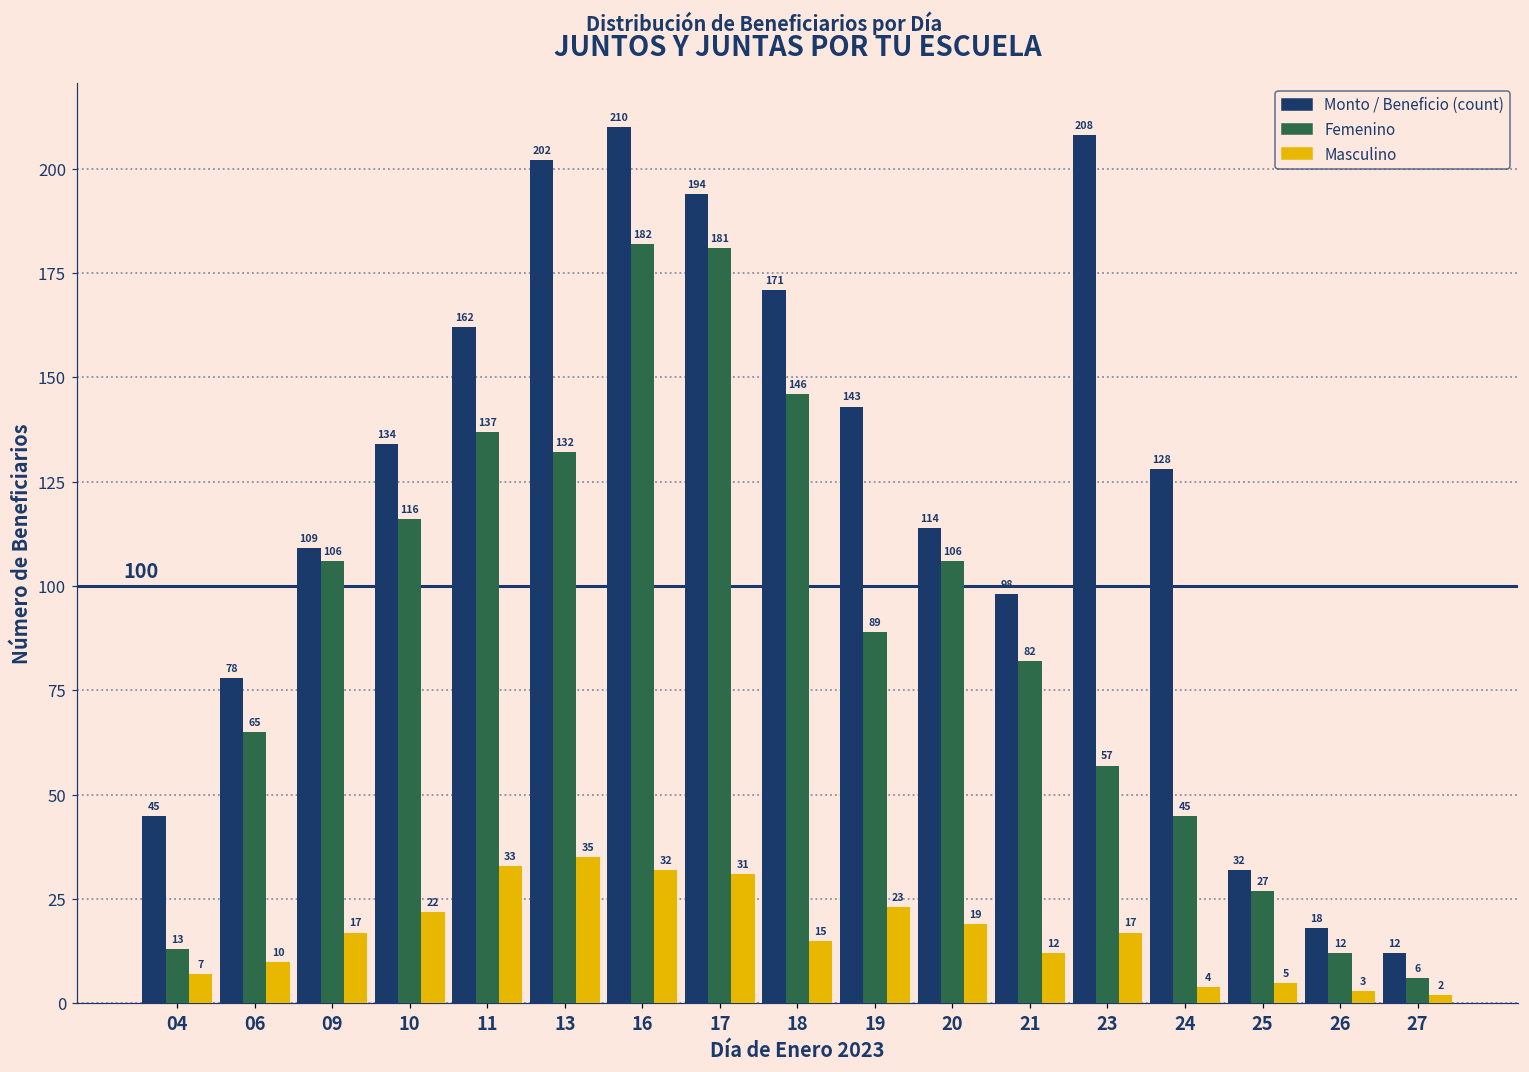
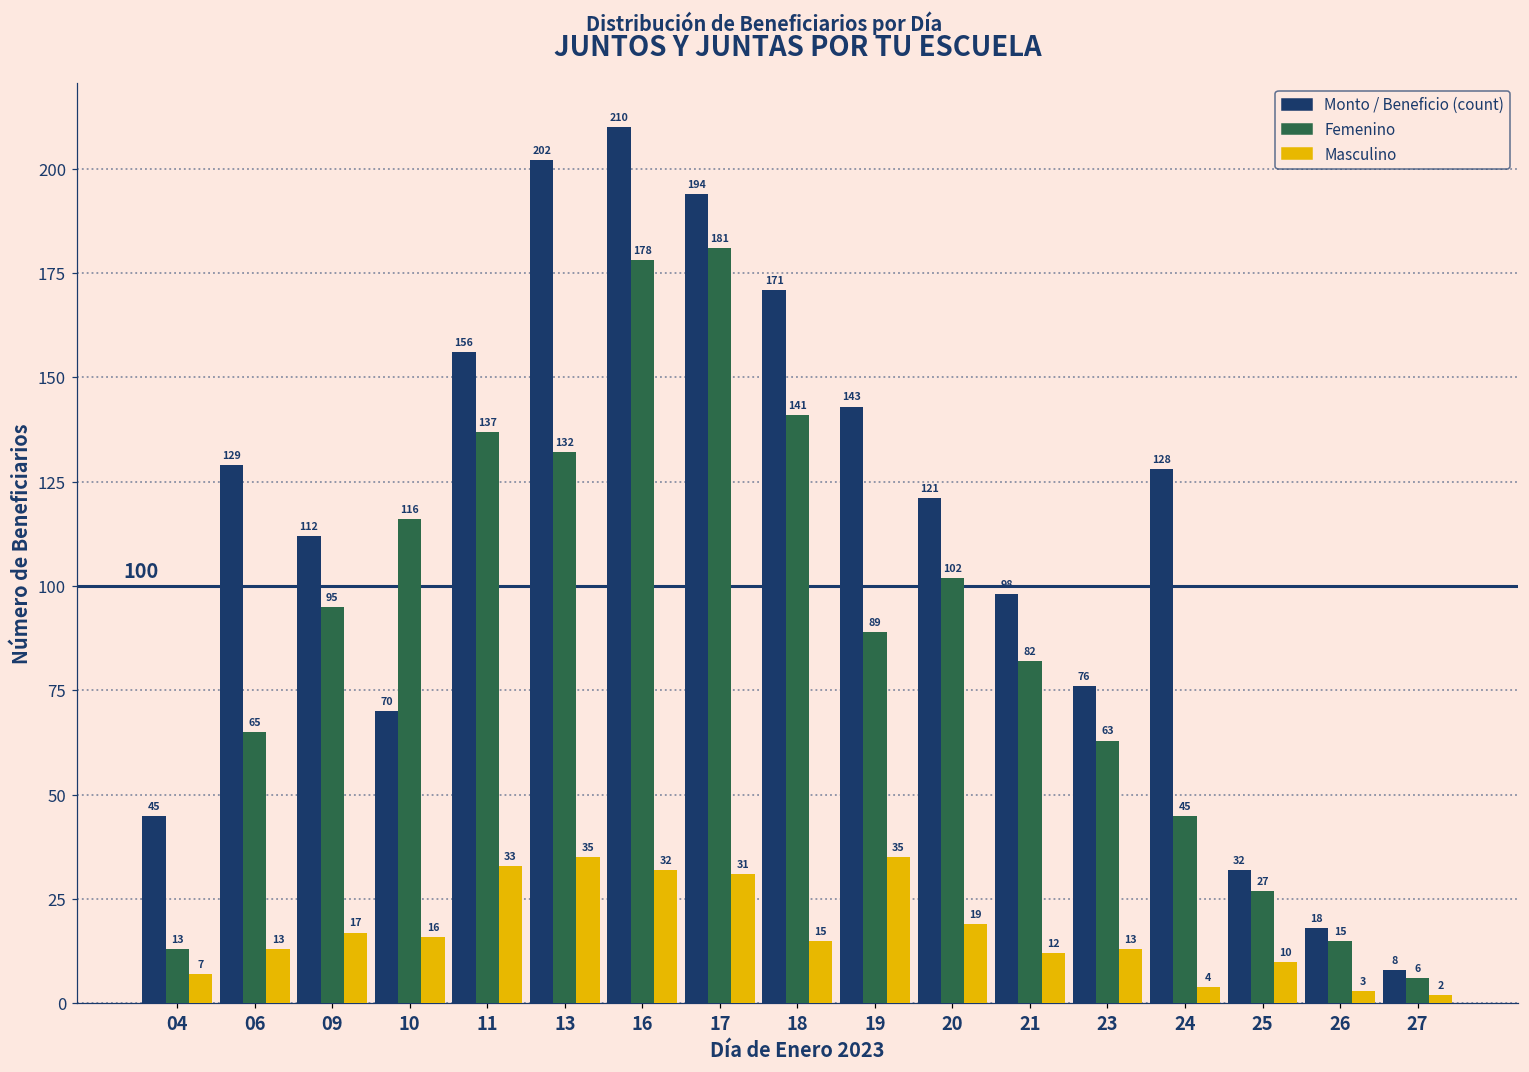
  {
    "Monto / Beneficio (count)": {
      "04": 45,
-     "06": 78,
-     "09": 109,
-     "10": 134,
-     "11": 162,
+     "06": 129,
+     "09": 112,
+     "10": 70,
+     "11": 156,
      "13": 202,
      "16": 210,
      "17": 194,
      "18": 171,
      "19": 143,
-     "20": 114,
+     "20": 121,
      "21": 98,
-     "23": 208,
+     "23": 76,
      "24": 128,
      "25": 32,
      "26": 18,
-     "27": 12
+     "27": 8
    },
    "Femenino": {
      "04": 13,
      "06": 65,
-     "09": 106,
+     "09": 95,
      "10": 116,
      "11": 137,
      "13": 132,
-     "16": 182,
+     "16": 178,
      "17": 181,
-     "18": 146,
+     "18": 141,
      "19": 89,
-     "20": 106,
+     "20": 102,
      "21": 82,
-     "23": 57,
+     "23": 63,
      "24": 45,
      "25": 27,
-     "26": 12,
+     "26": 15,
      "27": 6
    },
    "Masculino": {
      "04": 7,
-     "06": 10,
+     "06": 13,
      "09": 17,
-     "10": 22,
+     "10": 16,
      "11": 33,
      "13": 35,
      "16": 32,
      "17": 31,
      "18": 15,
-     "19": 23,
+     "19": 35,
      "20": 19,
      "21": 12,
-     "23": 17,
+     "23": 13,
      "24": 4,
-     "25": 5,
+     "25": 10,
      "26": 3,
      "27": 2
    }
  }
